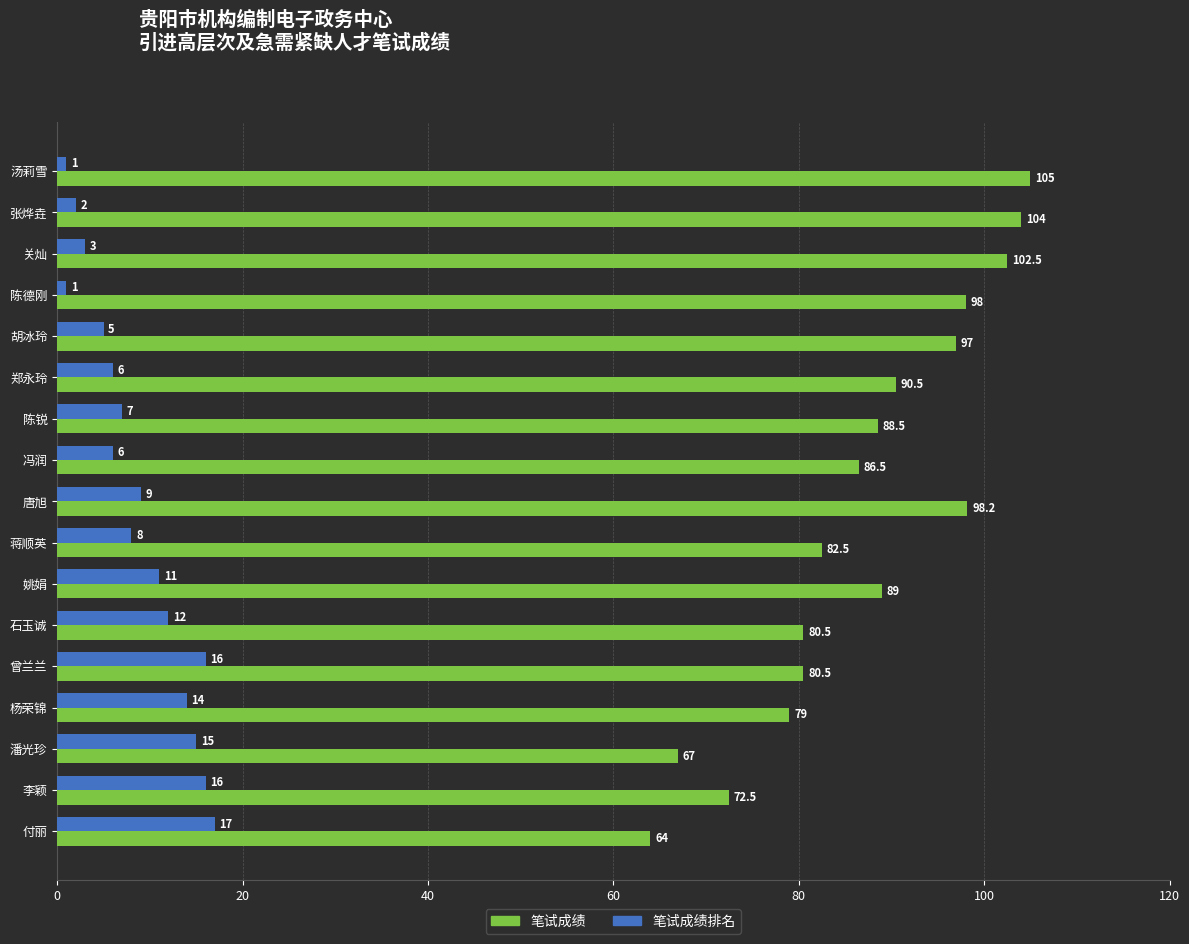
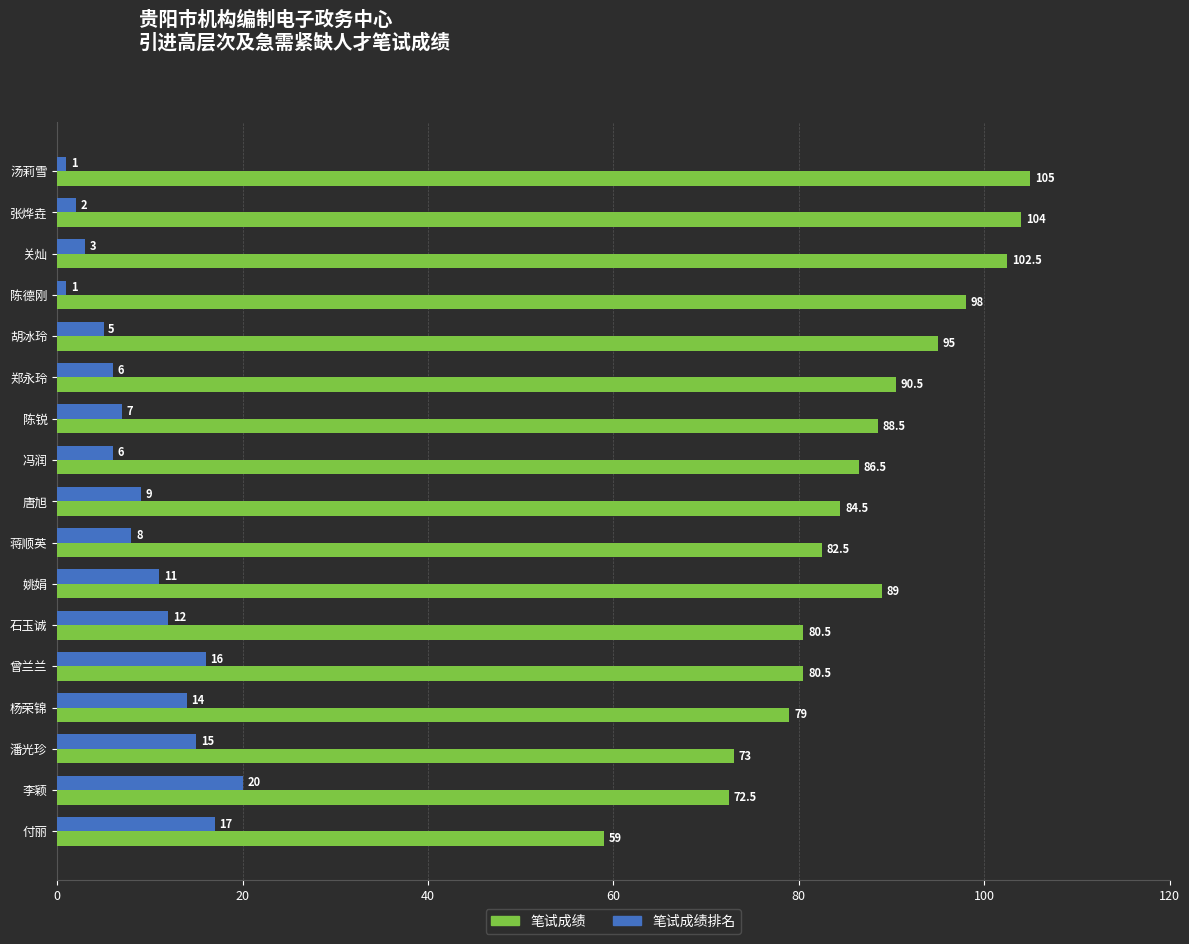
  {
    "笔试成绩": {
      "汤莉雪": 105,
      "张烨垚": 104,
      "关灿": 102.5,
      "陈德刚": 98,
-     "胡冰玲": 97,
+     "胡冰玲": 95,
      "郑永玲": 90.5,
      "陈锐": 88.5,
      "冯润": 86.5,
-     "唐旭": 98.2,
+     "唐旭": 84.5,
      "蒋顺英": 82.5,
      "姚娟": 89,
      "石玉诚": 80.5,
      "曾兰兰": 80.5,
      "杨荣锦": 79,
-     "潘光珍": 67,
+     "潘光珍": 73,
      "李颖": 72.5,
-     "付丽": 64
+     "付丽": 59
    },
    "笔试成绩排名": {
      "汤莉雪": 1,
      "张烨垚": 2,
      "关灿": 3,
      "陈德刚": 1,
      "胡冰玲": 5,
      "郑永玲": 6,
      "陈锐": 7,
      "冯润": 6,
      "唐旭": 9,
      "蒋顺英": 8,
      "姚娟": 11,
      "石玉诚": 12,
      "曾兰兰": 16,
      "杨荣锦": 14,
      "潘光珍": 15,
-     "李颖": 16,
+     "李颖": 20,
      "付丽": 17
    }
  }
